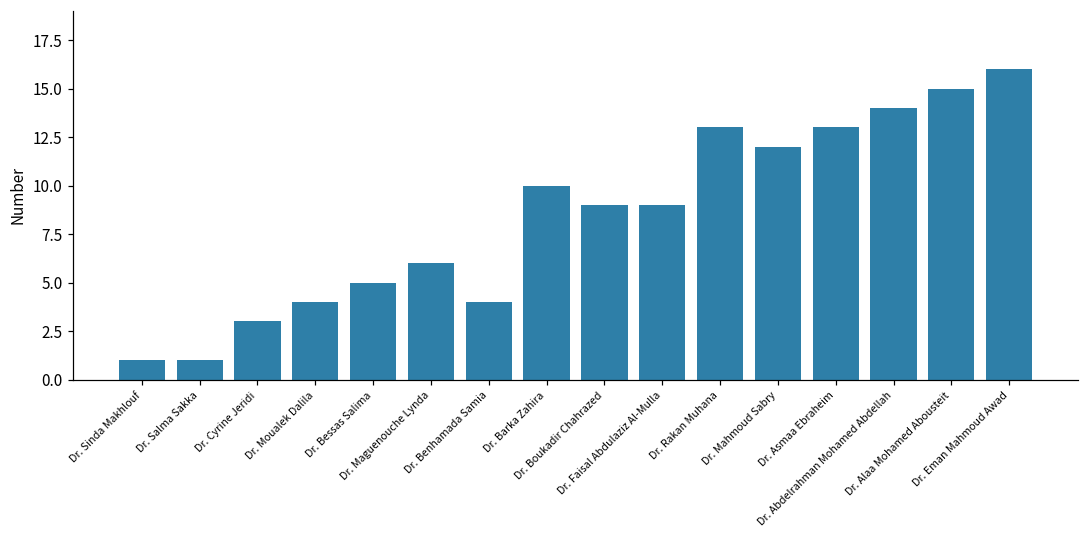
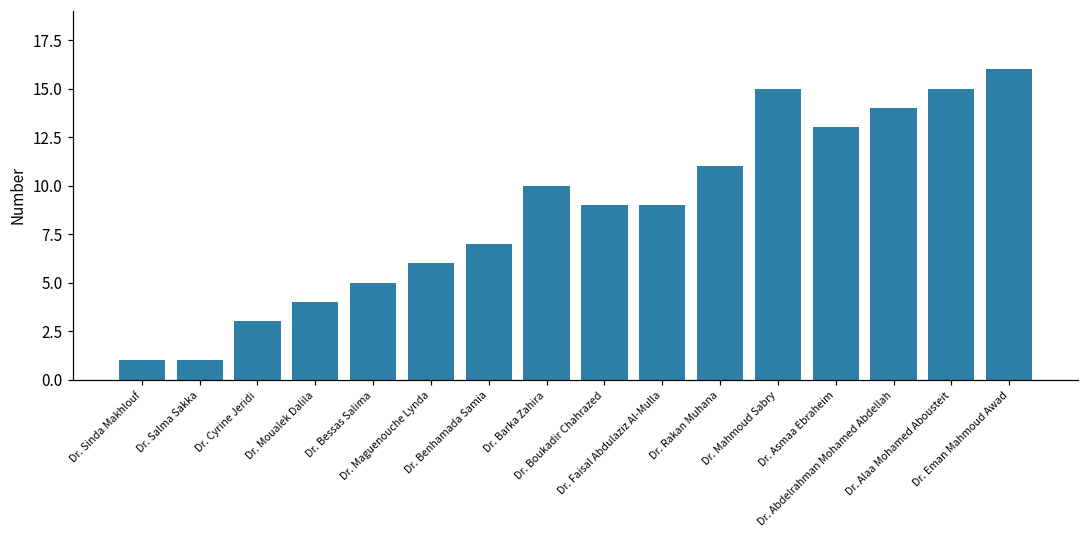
  {
    "Dr. Sinda Makhlouf": 1,
    "Dr. Salma Sakka": 1,
    "Dr. Cyrine Jeridi": 3,
    "Dr. Moualek Dalila": 4,
    "Dr. Bessas Salima": 5,
    "Dr. Maguenouche Lynda": 6,
-   "Dr. Benhamada Samia": 4,
+   "Dr. Benhamada Samia": 7,
    "Dr. Barka Zahira": 10,
    "Dr. Boukadir Chahrazed": 9,
    "Dr. Faisal Abdulaziz Al-Mulla": 9,
-   "Dr. Rakan Muhana": 13,
-   "Dr. Mahmoud Sabry": 12,
+   "Dr. Rakan Muhana": 11,
+   "Dr. Mahmoud Sabry": 15,
    "Dr. Asmaa Ebraheim": 13,
    "Dr. Abdelrahman Mohamed Abdellah": 14,
    "Dr. Alaa Mohamed Abousteit": 15,
    "Dr. Eman Mahmoud Awad": 16
  }
